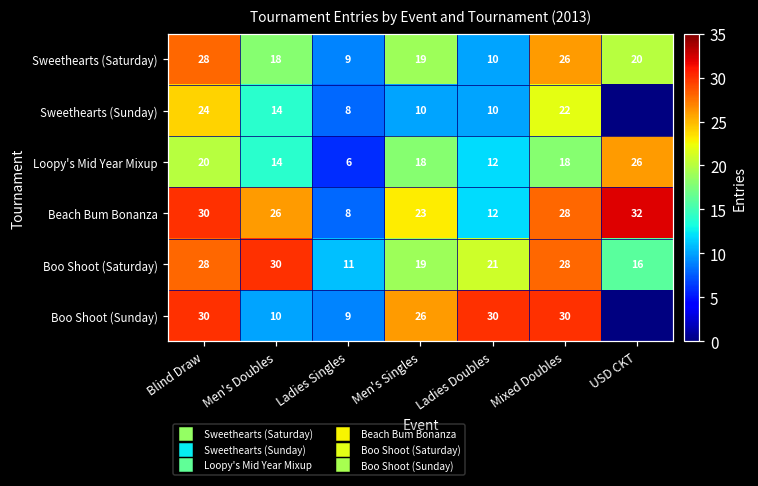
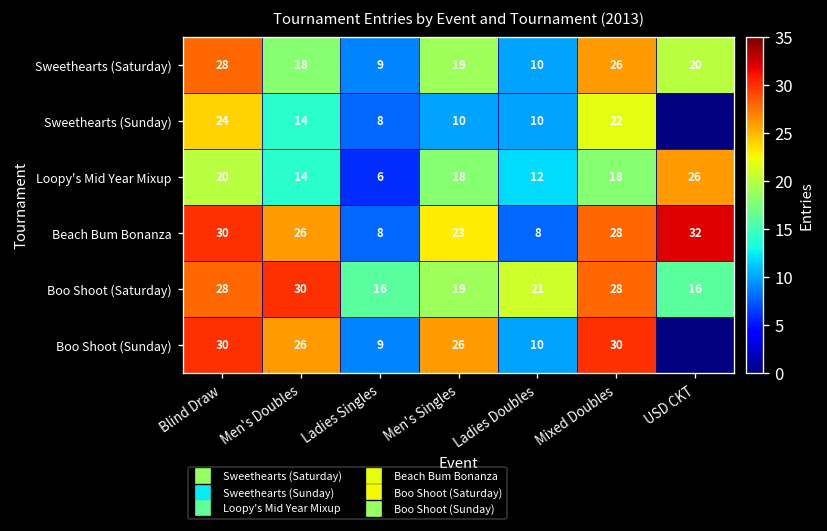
  {
    "Sweethearts (Saturday)": {
      "Blind Draw": 28,
      "Men's Doubles": 18,
      "Ladies Singles": 9,
      "Men's Singles": 19,
      "Ladies Doubles": 10,
      "Mixed Doubles": 26,
      "USD CKT": 20
    },
    "Sweethearts (Sunday)": {
      "Blind Draw": 24,
      "Men's Doubles": 14,
      "Ladies Singles": 8,
      "Men's Singles": 10,
      "Ladies Doubles": 10,
      "Mixed Doubles": 22
    },
    "Loopy's Mid Year Mixup": {
      "Blind Draw": 20,
      "Men's Doubles": 14,
      "Ladies Singles": 6,
      "Men's Singles": 18,
      "Ladies Doubles": 12,
      "Mixed Doubles": 18,
      "USD CKT": 26
    },
    "Beach Bum Bonanza": {
      "Blind Draw": 30,
      "Men's Doubles": 26,
      "Ladies Singles": 8,
      "Men's Singles": 23,
-     "Ladies Doubles": 12,
+     "Ladies Doubles": 8,
      "Mixed Doubles": 28,
      "USD CKT": 32
    },
    "Boo Shoot (Saturday)": {
      "Blind Draw": 28,
      "Men's Doubles": 30,
-     "Ladies Singles": 11,
+     "Ladies Singles": 16,
      "Men's Singles": 19,
      "Ladies Doubles": 21,
      "Mixed Doubles": 28,
      "USD CKT": 16
    },
    "Boo Shoot (Sunday)": {
      "Blind Draw": 30,
-     "Men's Doubles": 10,
+     "Men's Doubles": 26,
      "Ladies Singles": 9,
      "Men's Singles": 26,
-     "Ladies Doubles": 30,
+     "Ladies Doubles": 10,
      "Mixed Doubles": 30
    }
  }
